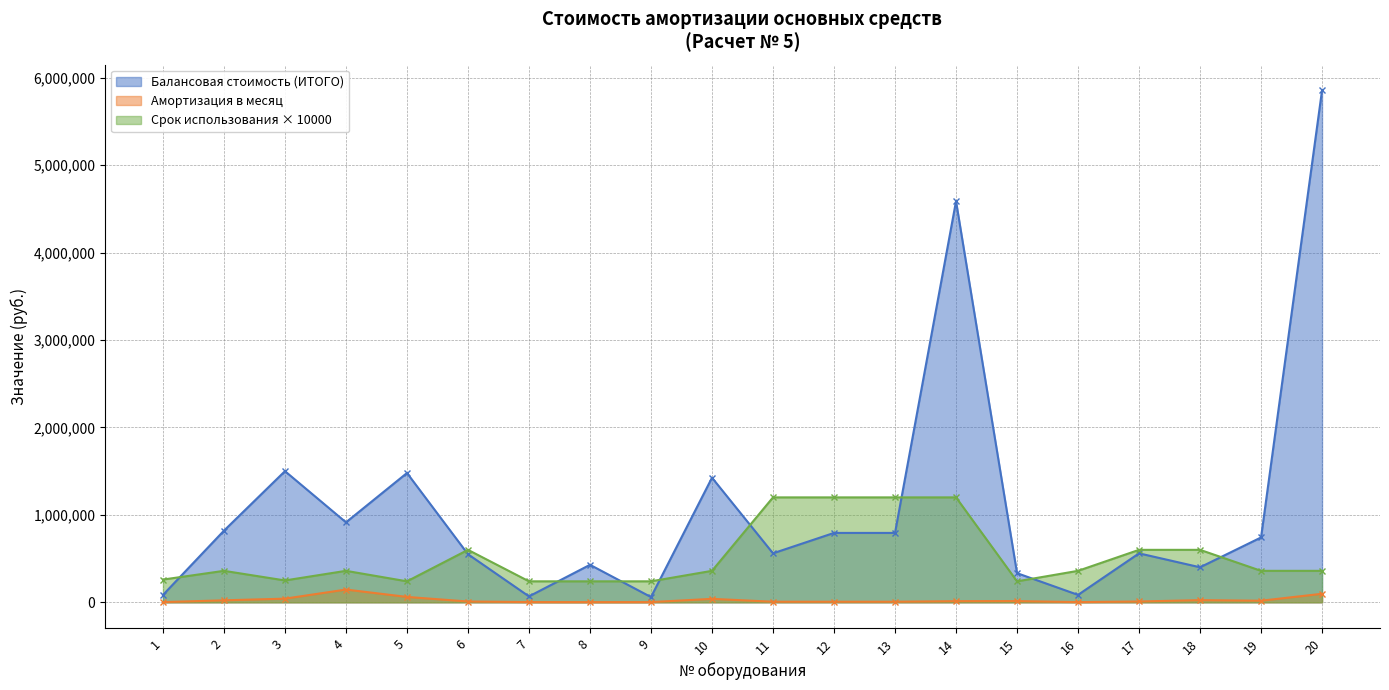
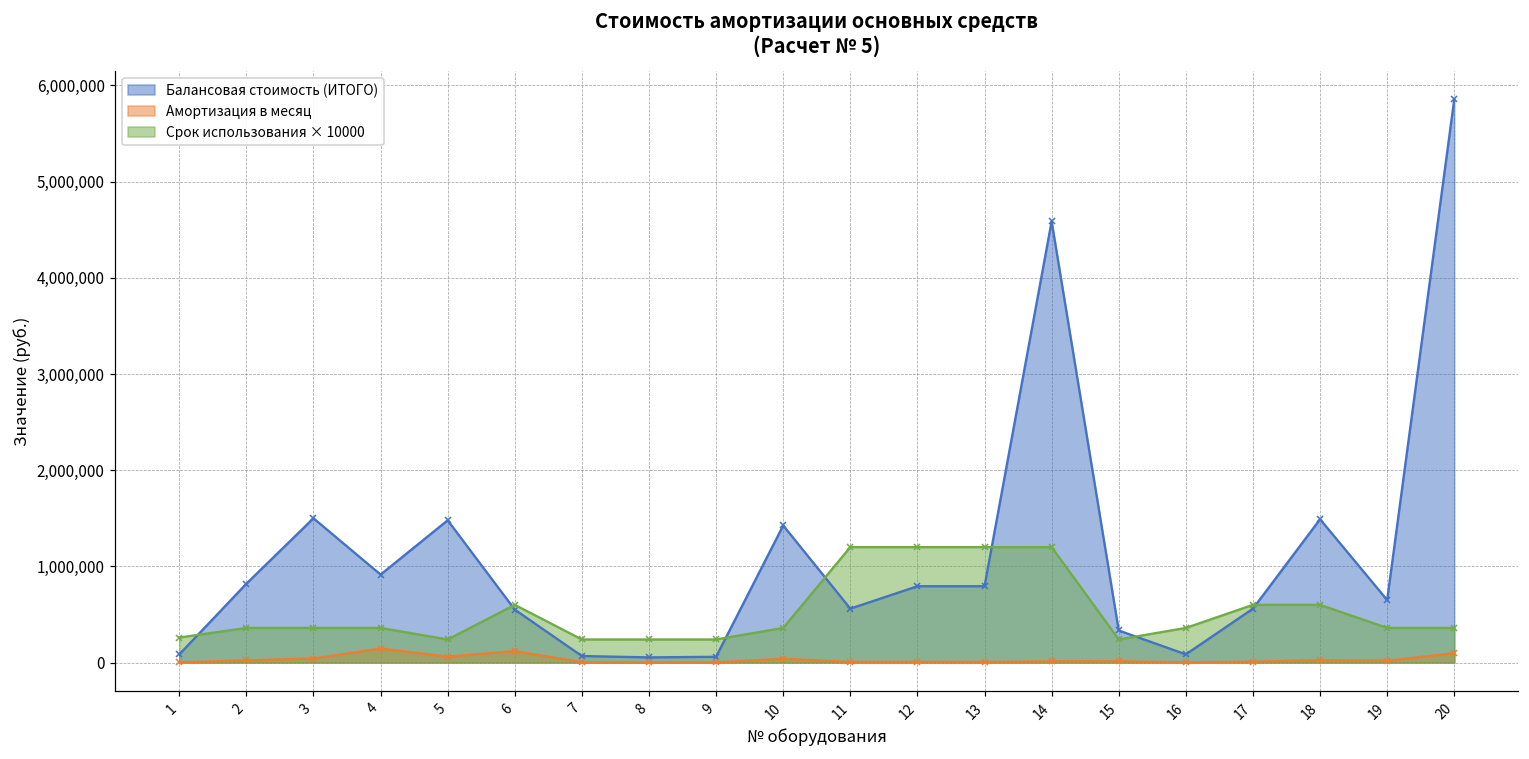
  {
    "Балансовая стоимость (ИТОГО)": {
      "1": "100,000",
      "2": "800,000",
      "3": "1,500,000",
      "4": "900,000",
      "5": "1,500,000",
      "6": "600,000",
      "7": "100,000",
-     "8": "400,000",
+     "8": "100,000",
      "9": "100,000",
      "10": "1,400,000",
      "11": "600,000",
      "12": "800,000",
      "13": "800,000",
      "14": "4,600,000",
      "15": "300,000",
      "16": "100,000",
      "17": "600,000",
-     "18": "400,000",
-     "19": "740,000",
+     "18": "1,500,000",
+     "19": "650,000",
      "20": "5,900,000"
    },
    "Амортизация в месяц": {
      "1": "0",
      "2": "0",
      "3": "0",
      "4": "100,000",
      "5": "100,000",
-     "6": "0",
+     "6": "100,000",
      "7": "0",
      "8": "0",
      "9": "0",
      "10": "0",
      "11": "0",
      "12": "0",
      "13": "0",
      "14": "0",
      "15": "0",
      "16": "0",
      "17": "0",
      "18": "0",
      "19": "0",
      "20": "100,000"
    },
    "Срок использования × 10000": {
      "1": "300,000",
      "2": "400,000",
-     "3": "300,000",
+     "3": "400,000",
      "4": "400,000",
      "5": "200,000",
      "6": "600,000",
      "7": "200,000",
      "8": "200,000",
      "9": "200,000",
      "10": "400,000",
      "11": "1,200,000",
      "12": "1,200,000",
      "13": "1,200,000",
      "14": "1,200,000",
      "15": "200,000",
      "16": "400,000",
      "17": "600,000",
      "18": "600,000",
      "19": "400,000",
      "20": "400,000"
    }
  }
